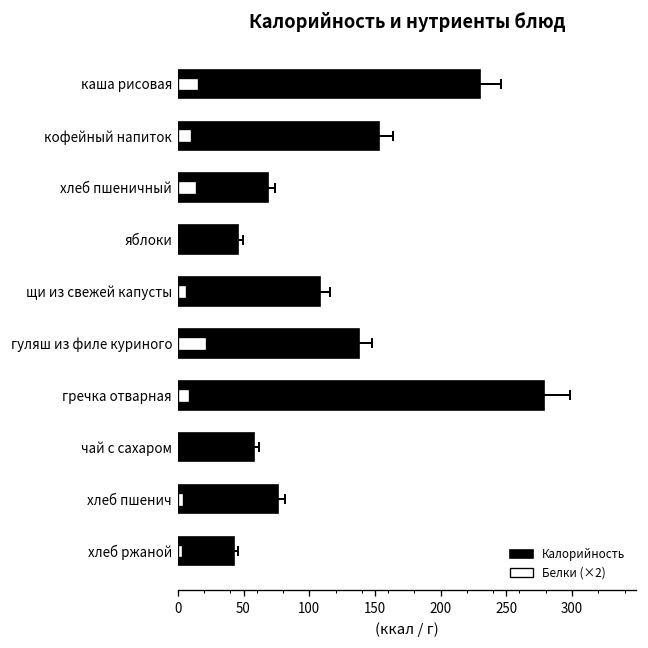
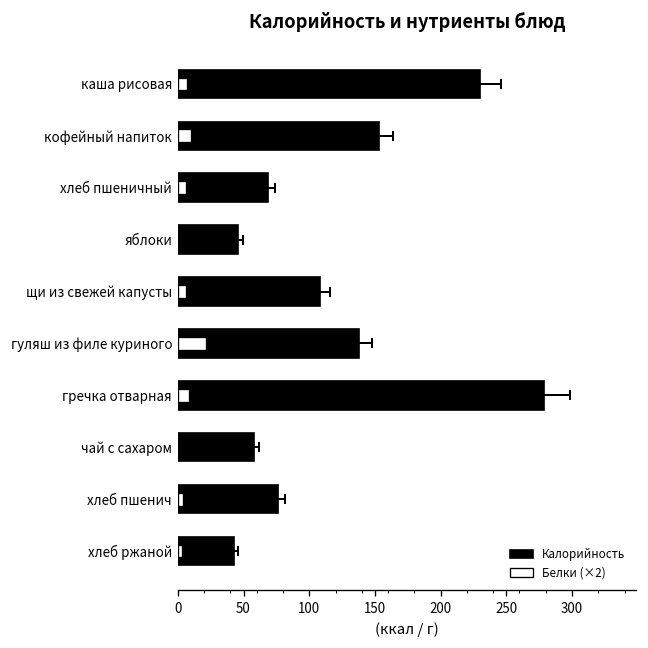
  {
    "Калорийность": {
      "каша рисовая": 230,
      "кофейный напиток": 153,
      "хлеб пшеничный": 69,
      "яблоки": 46,
      "щи из свежей капусты": 108,
      "гуляш из филе куриного": 138,
      "гречка отварная": 279,
      "чай с сахаром": 58,
      "хлеб пшенич": 76,
      "хлеб ржаной": 43
    },
    "Белки (×2)": {
-     "каша рисовая": 16,
-     "хлеб пшеничный": 14
+     "каша рисовая": 7,
+     "хлеб пшеничный": 6
    }
  }
